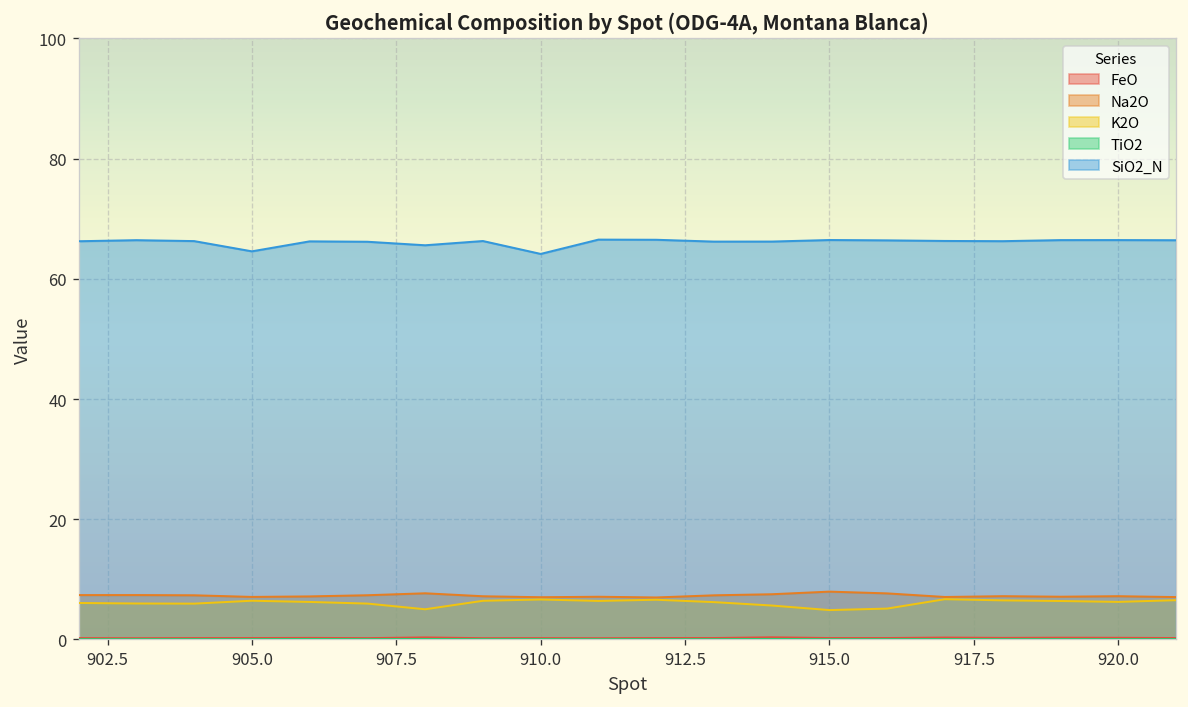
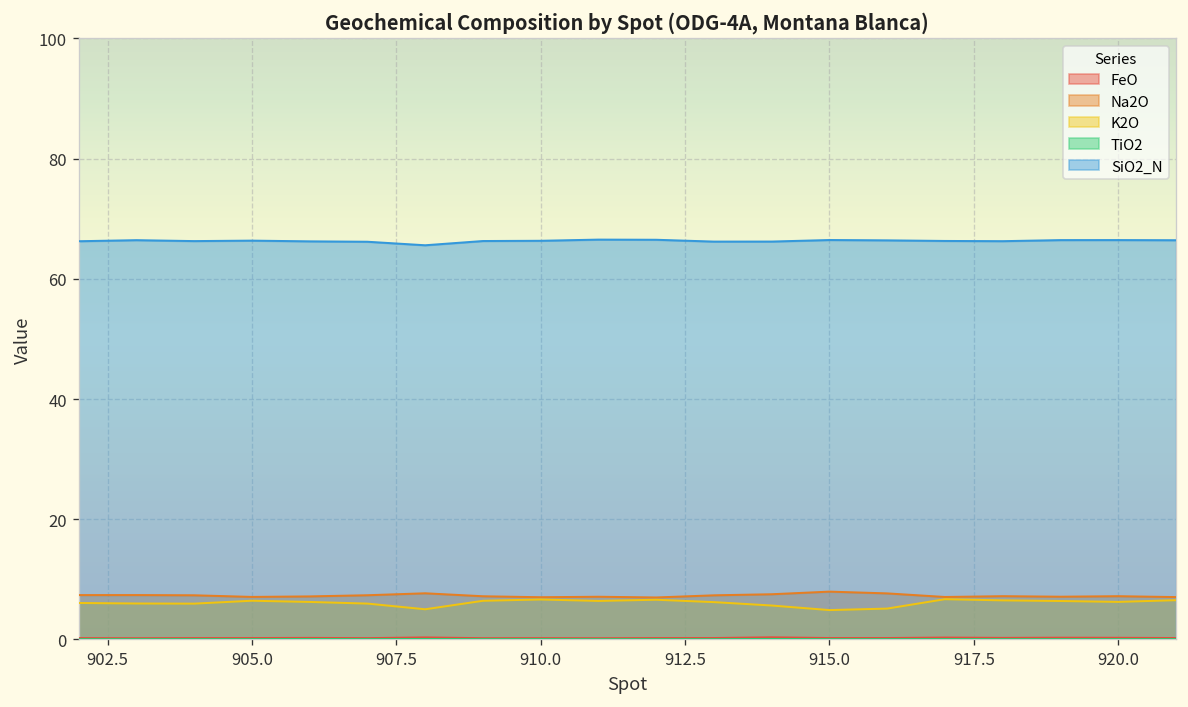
  {
    "SiO2_N": {
-     "905.0": 65,
-     "910.0": 64,
+     "905.0": 66,
+     "910.0": 66,
      "915.0": 66,
      "920.0": 66
    }
  }
